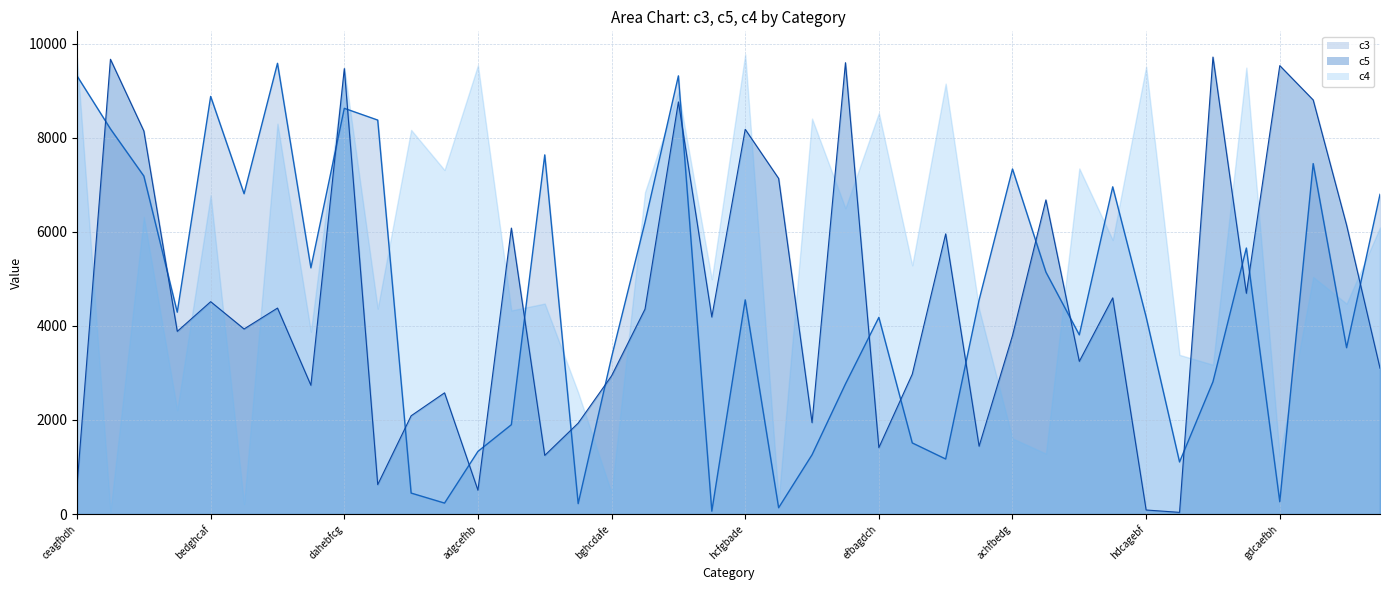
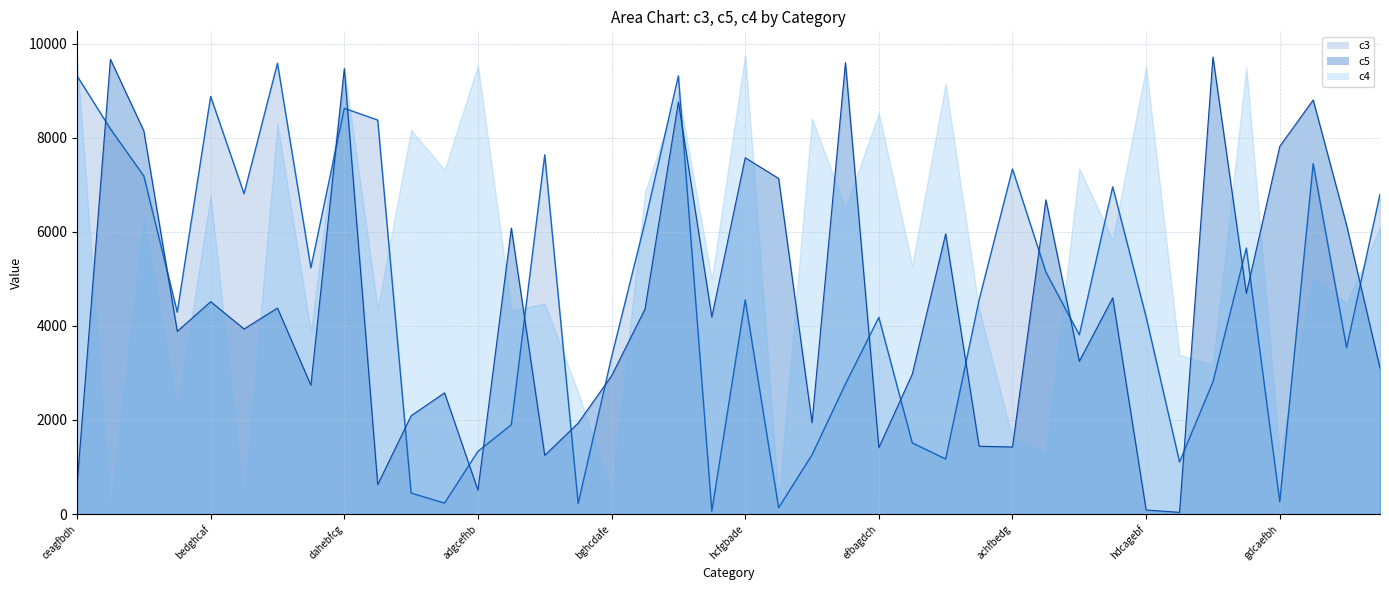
  {
    "c5": {
      "ceagfbdh": 600,
      "bedghcaf": 4500,
      "adgcefhb": 500,
      "bghcdafe": 2900,
-     "hcfgbade": 8200,
+     "hcfgbade": 7600,
      "efbagdch": 1400,
-     "achfbedg": 3800,
+     "achfbedg": 1400,
      "hdcagebf": 100,
-     "gdcaefbh": 9500
+     "gdcaefbh": 7800
    }
  }
